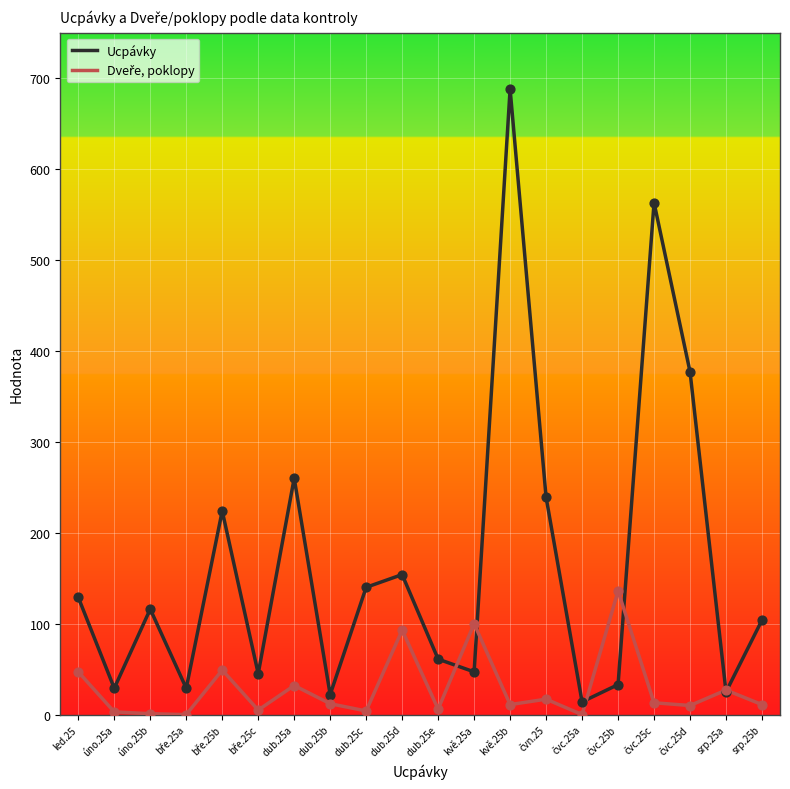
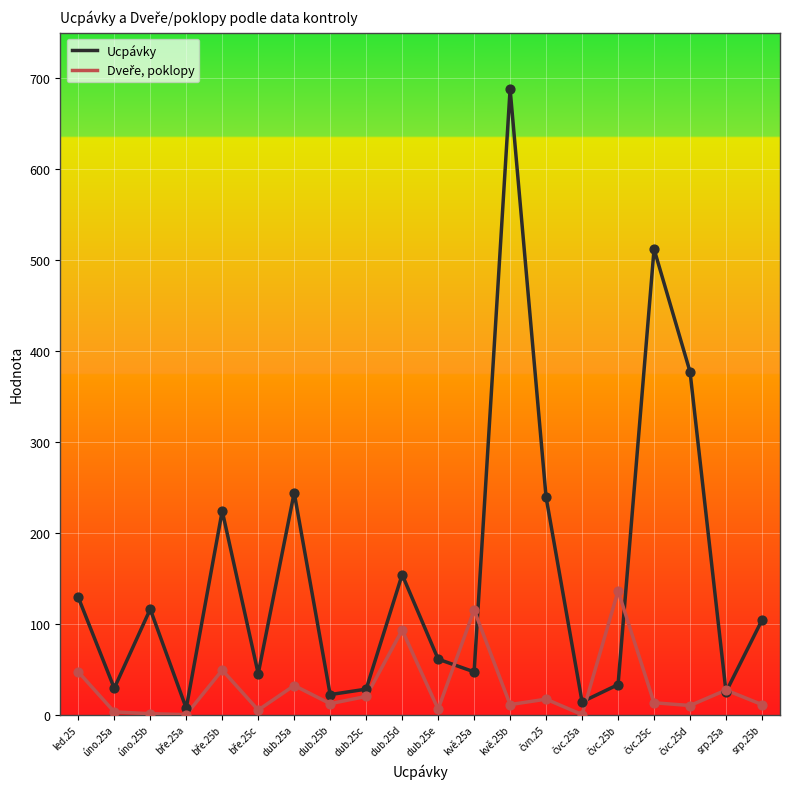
  {
    "Ucpávky": {
      "led.25": 130,
      "úno.25a": 30,
      "úno.25b": 120,
-     "bře.25a": 30,
+     "bře.25a": 10,
      "bře.25b": 220,
      "bře.25c": 50,
-     "dub.25a": 260,
+     "dub.25a": 240,
      "dub.25b": 20,
-     "dub.25c": 140,
+     "dub.25c": 30,
      "dub.25d": 150,
      "dub.25e": 60,
      "kvě.25a": 50,
      "kvě.25b": 690,
      "čvn.25": 240,
      "čvc.25a": 10,
      "čvc.25b": 30,
-     "čvc.25c": 560,
+     "čvc.25c": 510,
      "čvc.25d": 380,
      "srp.25b": 100
    },
    "Dveře, poklopy": {
      "led.25": 50,
      "úno.25a": 0,
      "úno.25b": 0,
      "bře.25a": 0,
      "bře.25b": 50,
      "bře.25c": 10,
      "dub.25a": 30,
      "dub.25b": 10,
-     "dub.25c": 0,
+     "dub.25c": 20,
      "dub.25d": 90,
      "dub.25e": 10,
-     "kvě.25a": 100,
+     "kvě.25a": 120,
      "kvě.25b": 10,
      "čvn.25": 20,
      "čvc.25a": 0,
      "čvc.25b": 140,
      "čvc.25c": 10,
      "čvc.25d": 10,
      "srp.25b": 10
    }
  }
